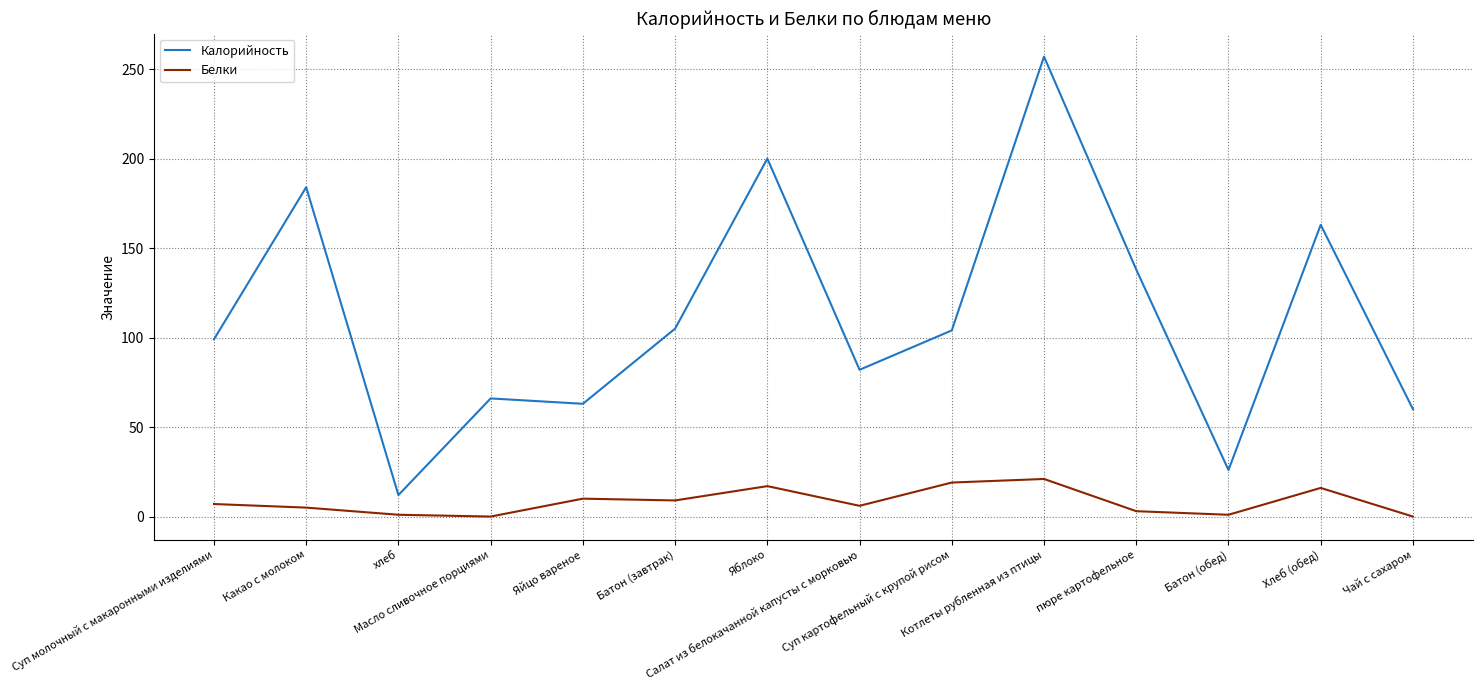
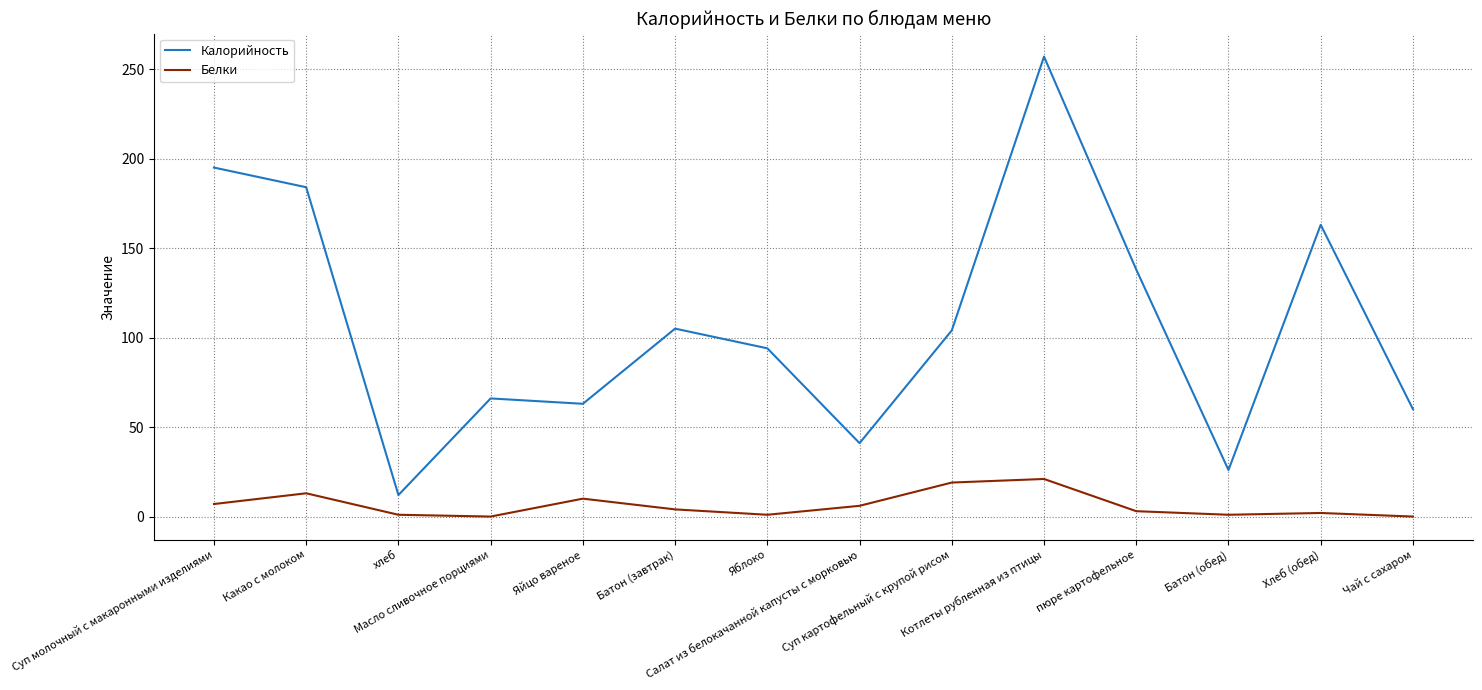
  {
    "Калорийность": {
-     "Суп молочный с макаронными изделиями": 99,
+     "Суп молочный с макаронными изделиями": 195,
      "Какао с молоком": 184,
      "хлеб": 12,
      "Масло сливочное порциями": 66,
      "Яйцо вареное": 63,
      "Батон (завтрак)": 105,
-     "Яблоко": 200,
-     "Салат из белокачанной капусты с морковью": 82,
+     "Яблоко": 94,
+     "Салат из белокачанной капусты с морковью": 41,
      "Суп картофельный с крупой рисом": 104,
      "Котлеты рубленная из птицы": 257,
      "пюре картофельное": 138,
      "Батон (обед)": 26,
      "Хлеб (обед)": 163,
      "Чай с сахаром": 60
    },
    "Белки": {
      "Суп молочный с макаронными изделиями": 7,
-     "Какао с молоком": 5,
+     "Какао с молоком": 13,
      "хлеб": 1,
      "Масло сливочное порциями": 0,
      "Яйцо вареное": 10,
-     "Батон (завтрак)": 9,
-     "Яблоко": 17,
+     "Батон (завтрак)": 4,
+     "Яблоко": 1,
      "Салат из белокачанной капусты с морковью": 6,
      "Суп картофельный с крупой рисом": 19,
      "Котлеты рубленная из птицы": 21,
      "пюре картофельное": 3,
      "Батон (обед)": 1,
-     "Хлеб (обед)": 16,
+     "Хлеб (обед)": 2,
      "Чай с сахаром": 0
    }
  }
